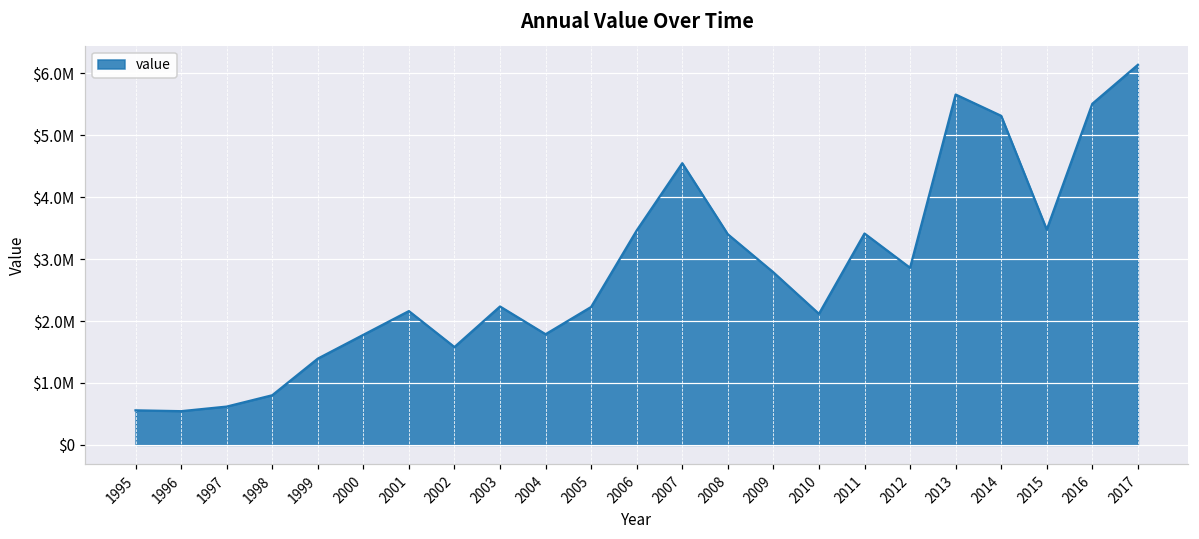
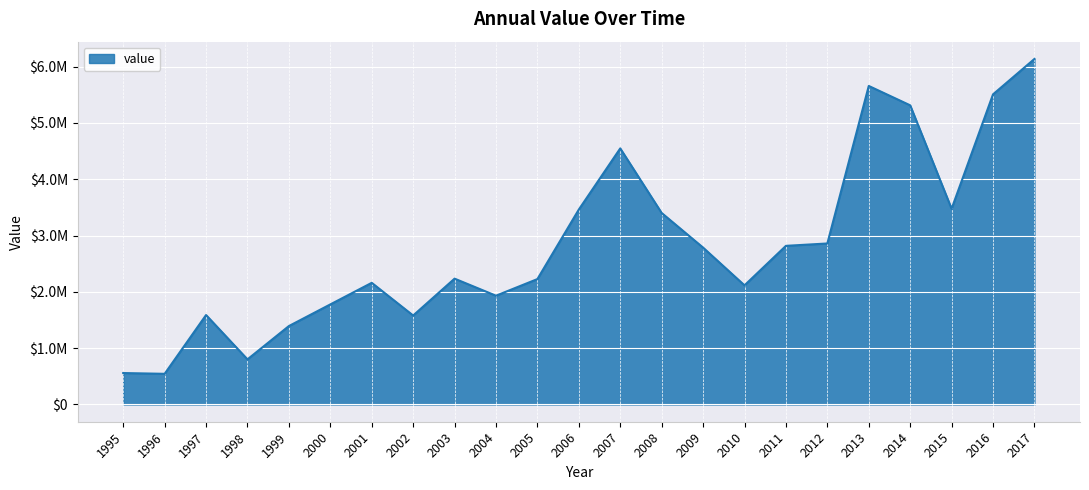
  {
    "1995": "$600000",
    "1996": "$500000",
-   "1997": "$600000",
+   "1997": "$1600000",
    "1998": "$800000",
    "1999": "$1400000",
    "2000": "$1800000",
    "2001": "$2200000",
    "2002": "$1600000",
    "2003": "$2200000",
-   "2004": "$1800000",
+   "2004": "$1900000",
    "2005": "$2200000",
    "2006": "$3500000",
    "2007": "$4500000",
    "2008": "$3400000",
    "2009": "$2800000",
    "2010": "$2100000",
-   "2011": "$3400000",
+   "2011": "$2800000",
    "2012": "$2900000",
    "2013": "$5700000",
    "2014": "$5300000",
    "2015": "$3500000",
    "2016": "$5500000",
    "2017": "$6100000"
  }
